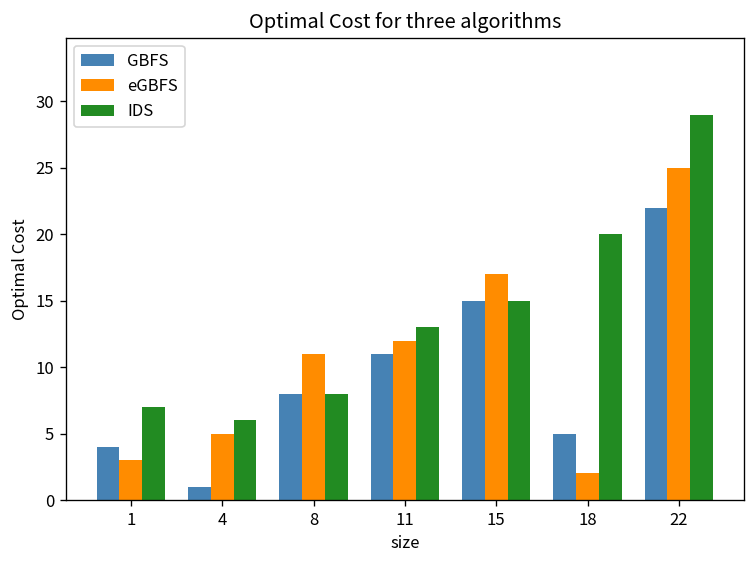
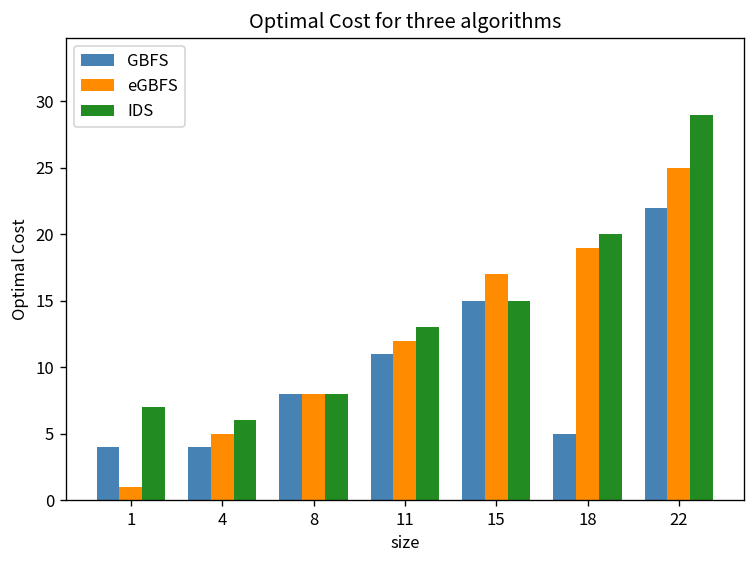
  {
    "GBFS": {
      "1": 4,
-     "4": 1,
+     "4": 4,
      "8": 8,
      "11": 11,
      "15": 15,
      "18": 5,
      "22": 22
    },
    "eGBFS": {
-     "1": 3,
+     "1": 1,
      "4": 5,
-     "8": 11,
+     "8": 8,
      "11": 12,
      "15": 17,
-     "18": 2,
+     "18": 19,
      "22": 25
    },
    "IDS": {
      "1": 7,
      "4": 6,
      "8": 8,
      "11": 13,
      "15": 15,
      "18": 20,
      "22": 29
    }
  }
